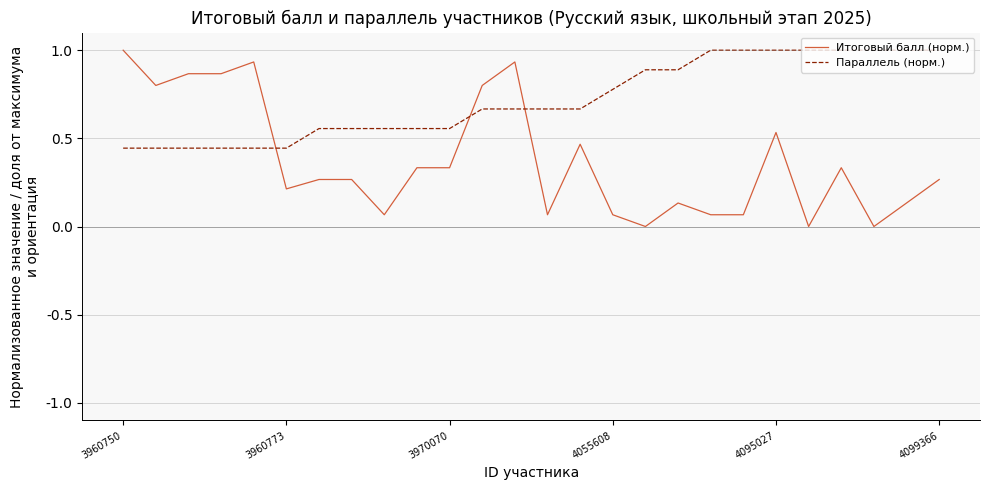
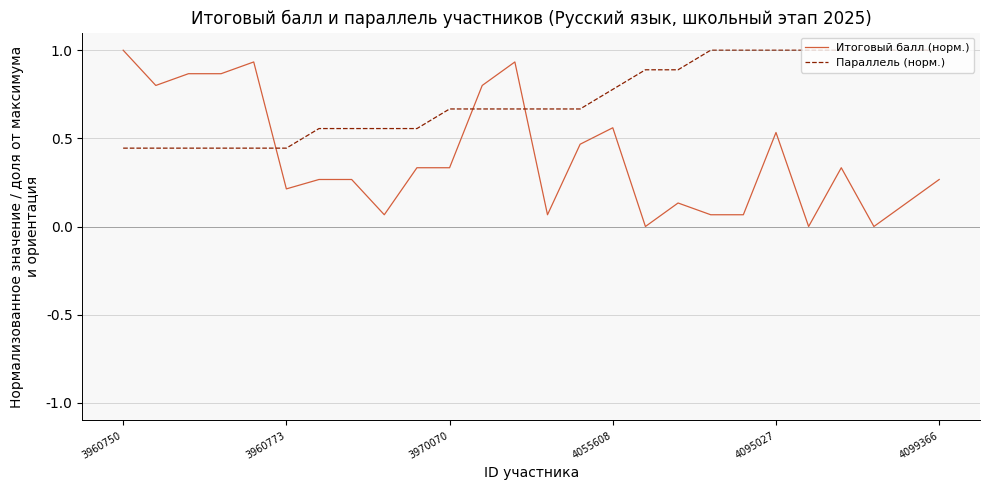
  {
    "Итоговый балл (норм.)": {
      "3960750": 1.00,
      "3960773": 0.21,
      "3970070": 0.33,
-     "4055608": 0.07,
+     "4055608": 0.56,
      "4095027": 0.53,
      "4099366": 0.27
    },
    "Параллель (норм.)": {
      "3960750": 0.44,
      "3960773": 0.44,
-     "3970070": 0.56,
+     "3970070": 0.67,
      "4055608": 0.78,
      "4095027": 1.00
    }
  }
